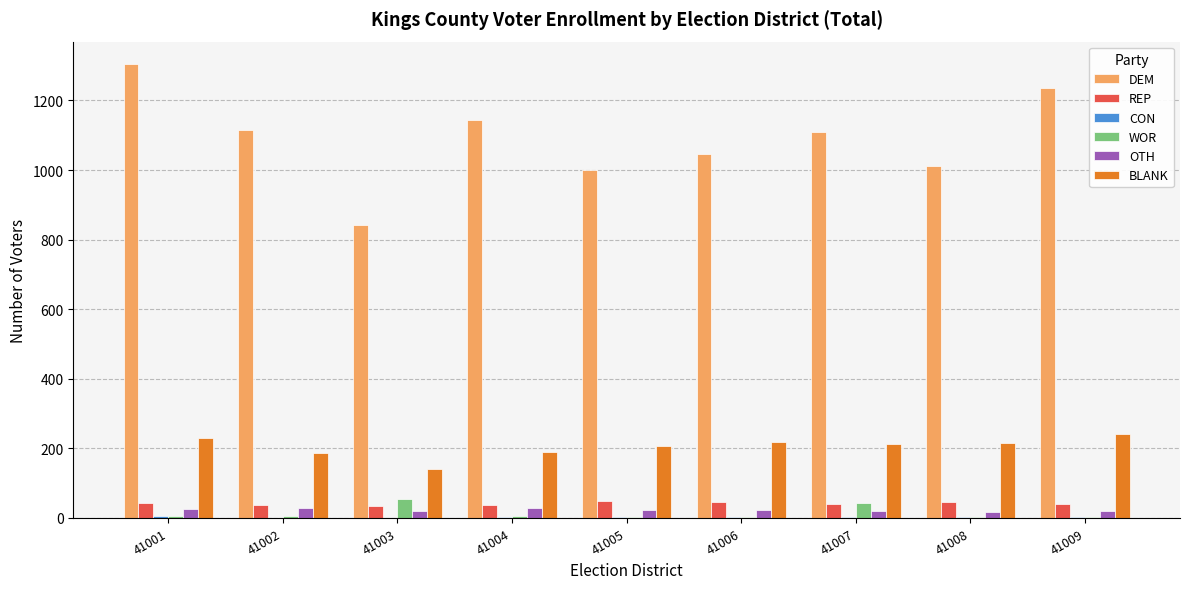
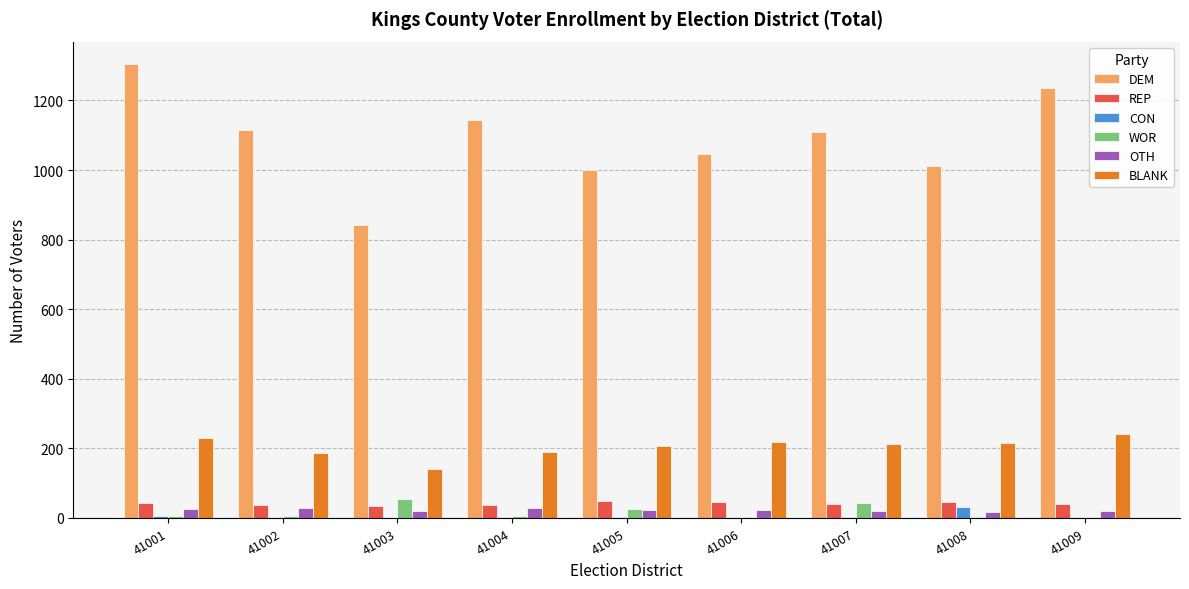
  {
    "DEM": {
      "41001": 1300,
      "41002": 1120,
      "41003": 840,
      "41004": 1140,
      "41005": 1000,
      "41006": 1050,
      "41007": 1110,
      "41008": 1010,
      "41009": 1240
    },
    "CON": {
      "41002": 0,
-     "41008": 0
+     "41008": 30
    },
    "WOR": {
      "41003": 50,
-     "41005": 0,
+     "41005": 30,
      "41007": 40
    },
    "OTH": {
      "41001": 30,
      "41002": 30,
      "41003": 20,
      "41004": 30,
      "41005": 20,
      "41006": 20,
      "41007": 20,
      "41008": 20,
      "41009": 20
    }
  }
